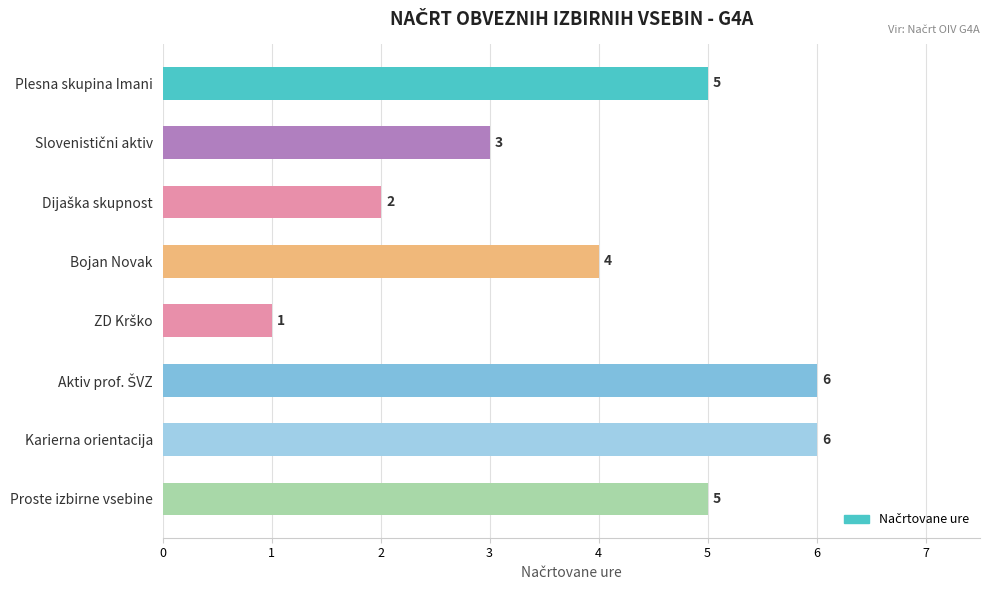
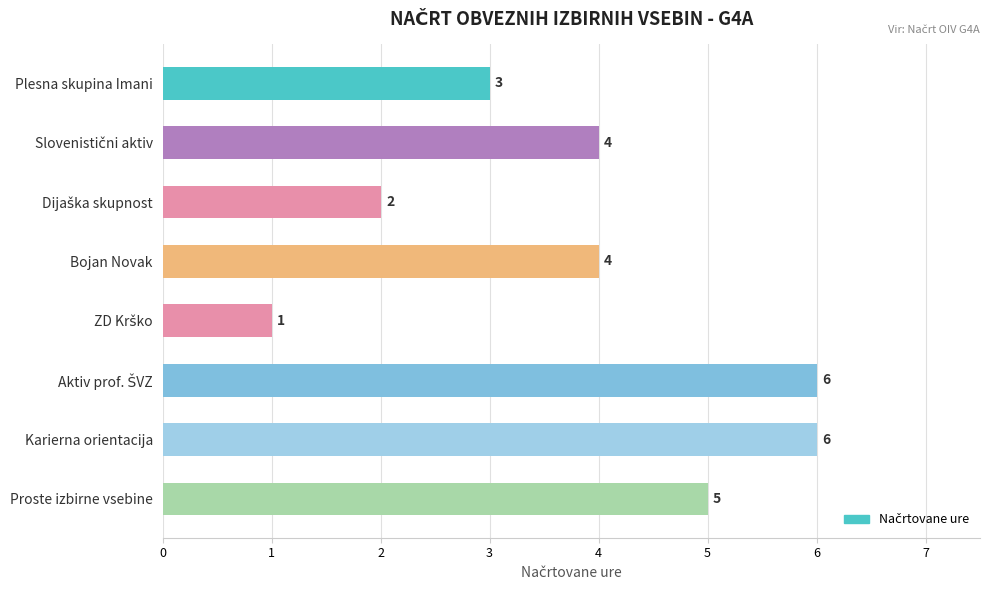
  {
-   "Plesna skupina Imani": 5,
-   "Slovenistični aktiv": 3,
+   "Plesna skupina Imani": 3,
+   "Slovenistični aktiv": 4,
    "Dijaška skupnost": 2,
    "Bojan Novak": 4,
    "ZD Krško": 1,
    "Aktiv prof. ŠVZ": 6,
    "Karierna orientacija": 6,
    "Proste izbirne vsebine": 5
  }
